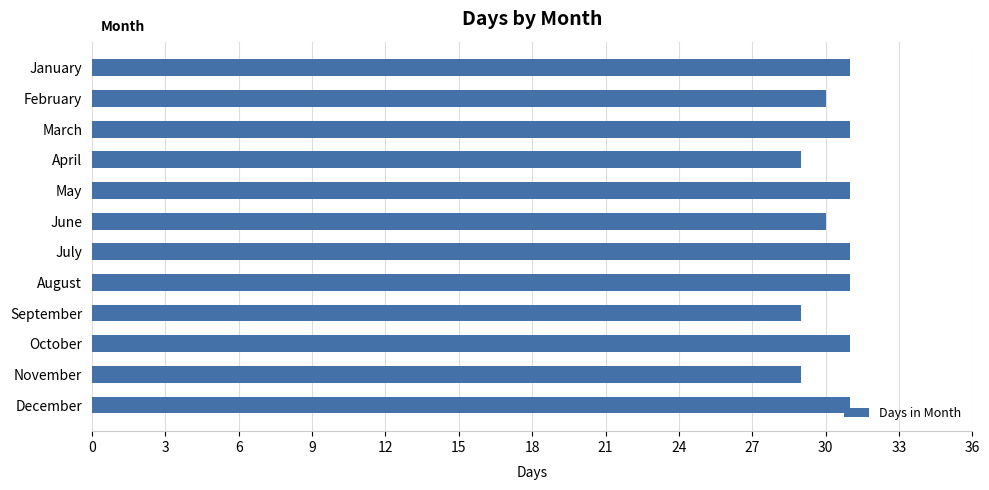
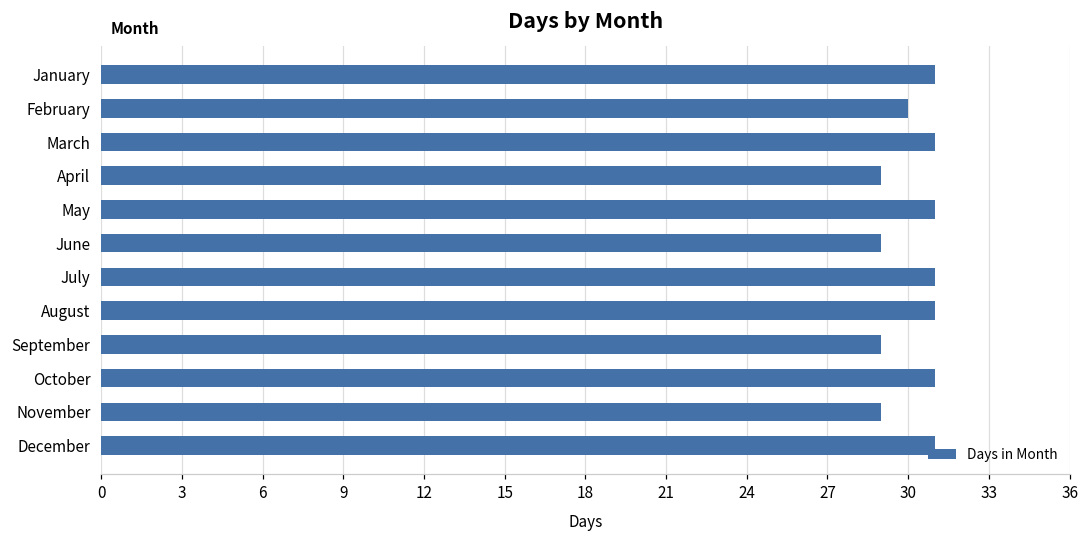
  {
    "January": 31,
    "February": 30,
    "March": 31,
    "April": 29,
    "May": 31,
-   "June": 30,
+   "June": 29,
    "July": 31,
    "August": 31,
    "September": 29,
    "October": 31,
    "November": 29,
    "December": 31
  }
